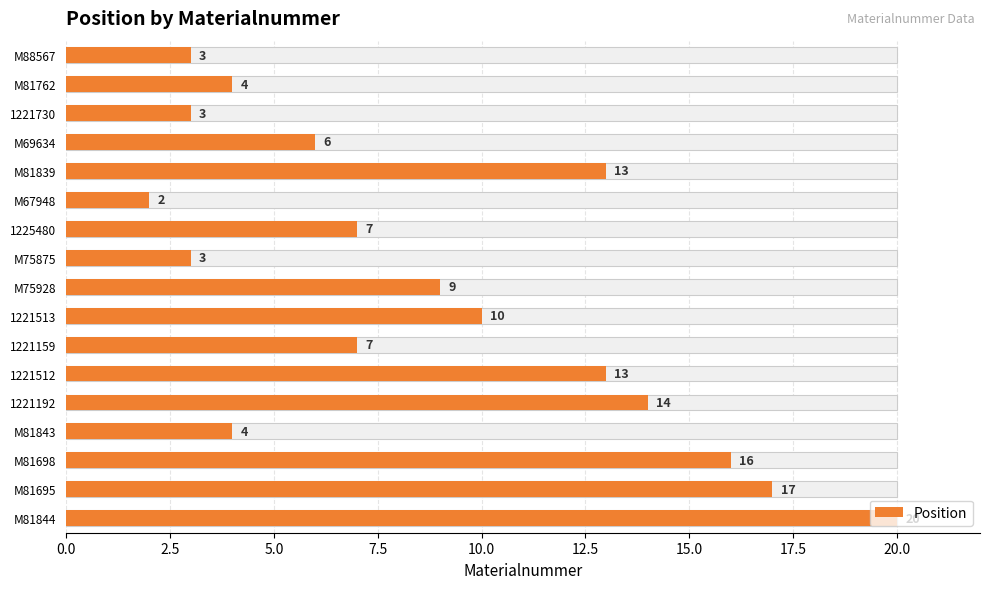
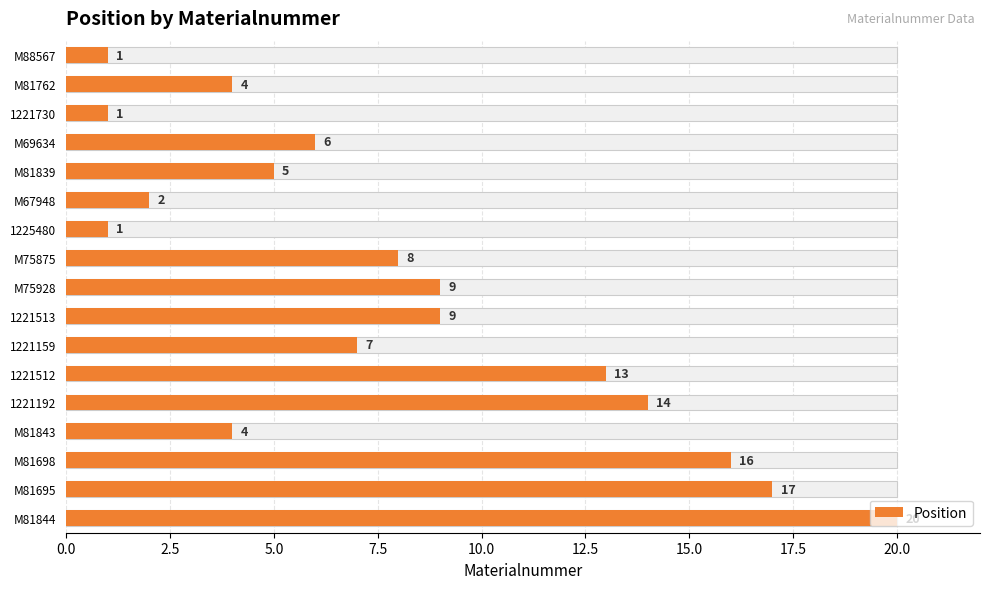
  {
    "Position": {
-     "M88567": 3,
-     "1221730": 3,
-     "M81839": 13,
-     "1225480": 7,
-     "M75875": 3,
-     "1221513": 10
+     "M88567": 1,
+     "1221730": 1,
+     "M81839": 5,
+     "1225480": 1,
+     "M75875": 8,
+     "1221513": 9
    }
  }
